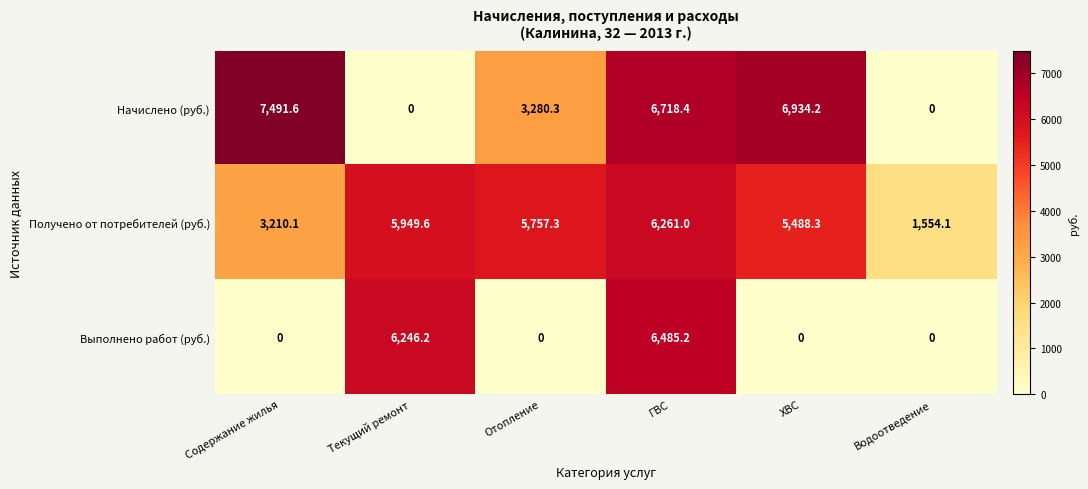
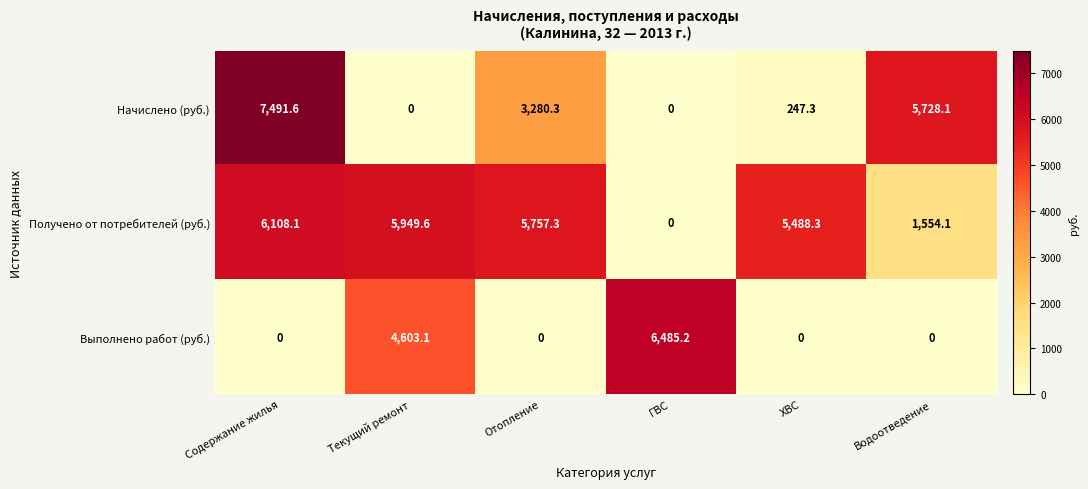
  {
    "Начислено (руб.)": {
      "Содержание жилья": "7,491.6",
      "Текущий ремонт": "0",
      "Отопление": "3,280.3",
-     "ГВС": "6,718.4",
-     "ХВС": "6,934.2",
-     "Водоотведение": "0"
+     "ГВС": "0",
+     "ХВС": "247.3",
+     "Водоотведение": "5,728.1"
    },
    "Получено от потребителей (руб.)": {
-     "Содержание жилья": "3,210.1",
+     "Содержание жилья": "6,108.1",
      "Текущий ремонт": "5,949.6",
      "Отопление": "5,757.3",
-     "ГВС": "6,261.0",
+     "ГВС": "0",
      "ХВС": "5,488.3",
      "Водоотведение": "1,554.1"
    },
    "Выполнено работ (руб.)": {
      "Содержание жилья": "0",
-     "Текущий ремонт": "6,246.2",
+     "Текущий ремонт": "4,603.1",
      "Отопление": "0",
      "ГВС": "6,485.2",
      "ХВС": "0",
      "Водоотведение": "0"
    }
  }
